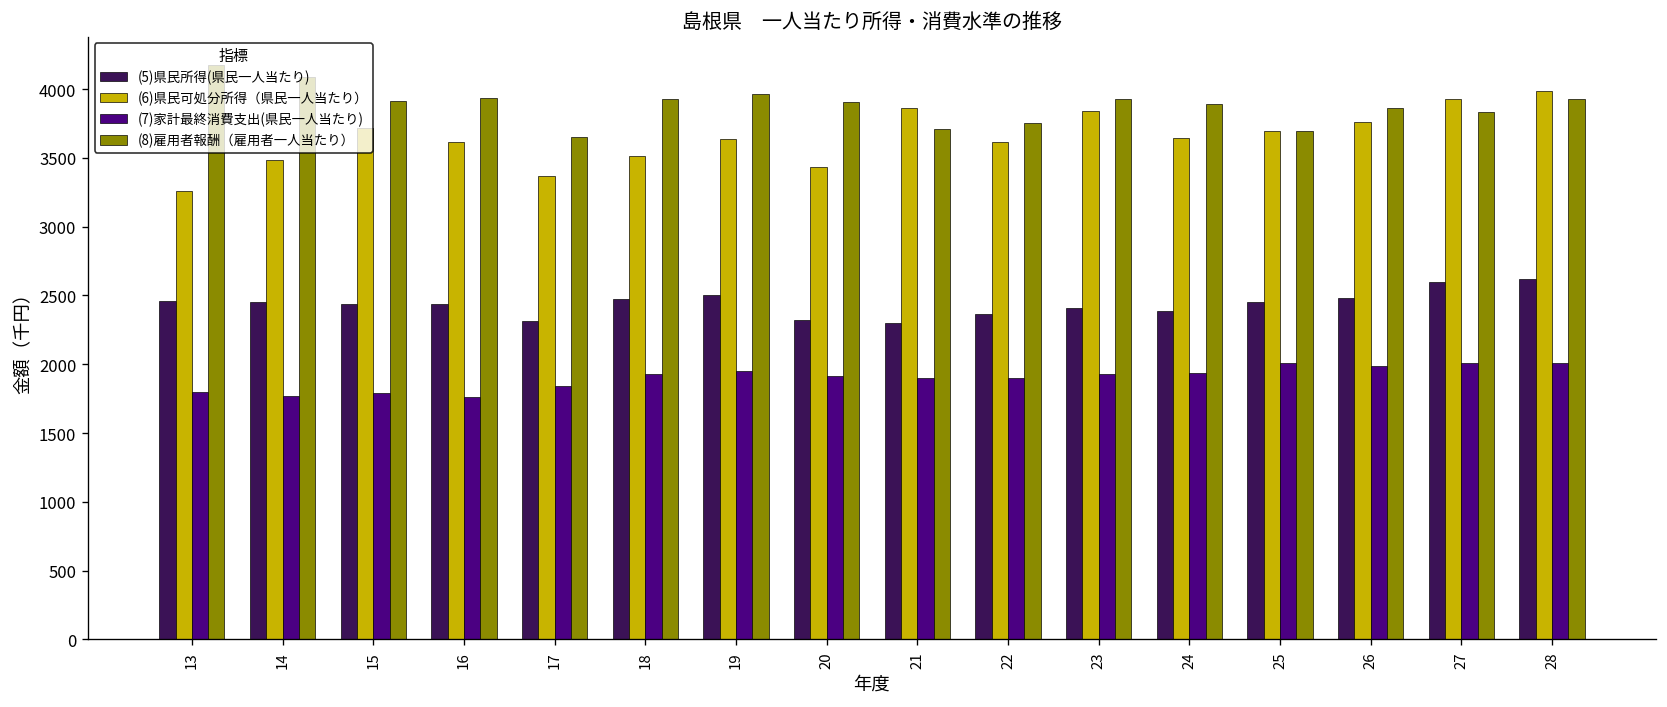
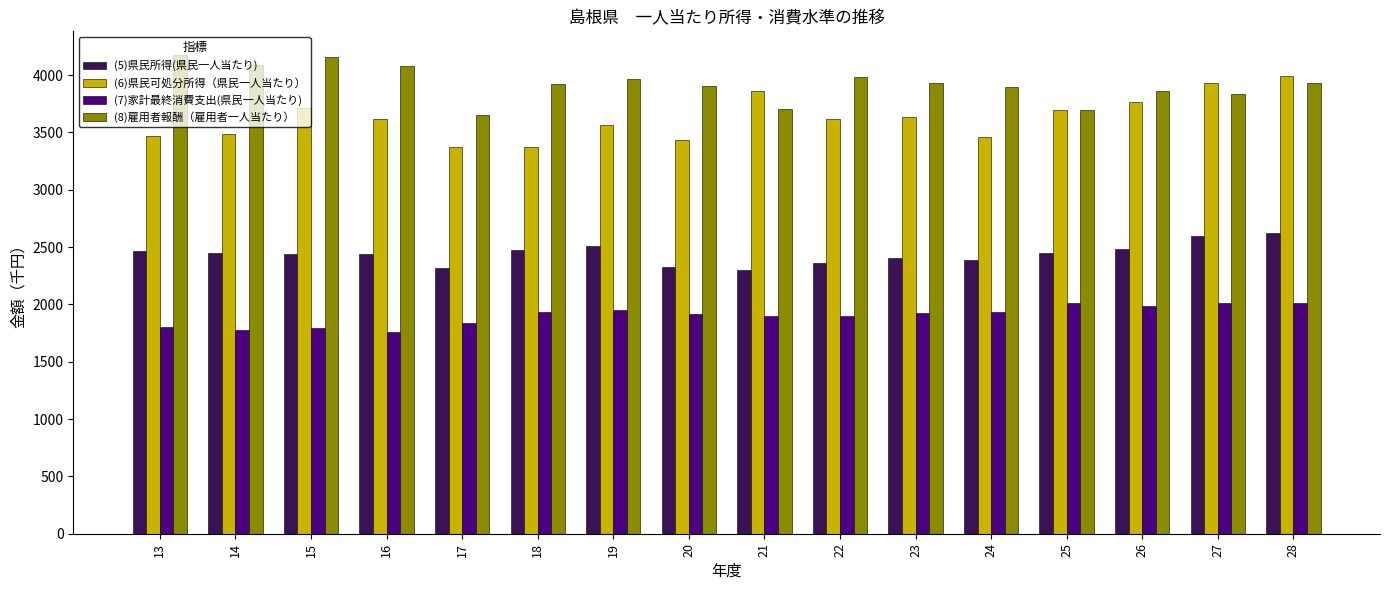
  {
    "(6)県民可処分所得（県民一人当たり）": {
-     "13": 3260,
+     "13": 3470,
      "14": 3480,
      "16": 3620,
      "17": 3370,
-     "18": 3510,
-     "19": 3640,
+     "18": 3370,
+     "19": 3560,
      "20": 3430,
      "21": 3860,
      "22": 3610,
-     "23": 3840,
-     "24": 3640,
+     "23": 3640,
+     "24": 3460,
      "25": 3700,
      "26": 3760,
      "27": 3930,
      "28": 3990
    },
    "(8)雇用者報酬（雇用者一人当たり）": {
-     "15": 3920,
-     "16": 3940,
+     "15": 4160,
+     "16": 4080,
      "17": 3650,
      "18": 3930,
      "19": 3960,
      "20": 3900,
      "21": 3710,
-     "22": 3750,
+     "22": 3980,
      "23": 3930,
      "24": 3890,
      "25": 3690,
      "26": 3860,
      "27": 3840,
      "28": 3930
    }
  }
